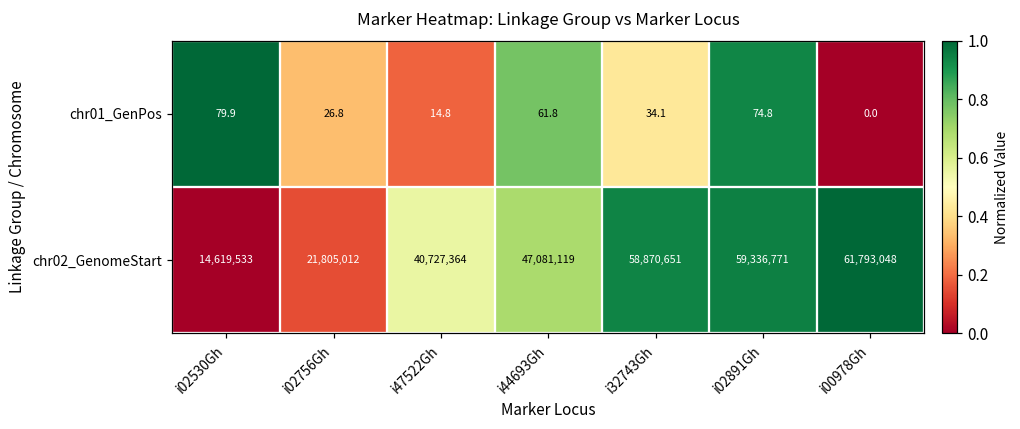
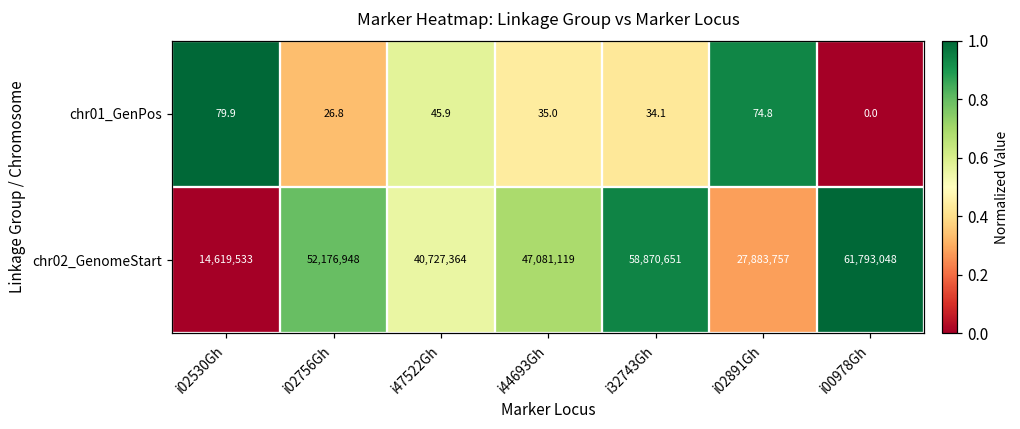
  {
    "chr01_GenPos": {
      "i02530Gh": "79.9",
      "i02756Gh": "26.8",
-     "i47522Gh": "14.8",
-     "i44693Gh": "61.8",
+     "i47522Gh": "45.9",
+     "i44693Gh": "35.0",
      "i32743Gh": "34.1",
      "i02891Gh": "74.8",
      "i00978Gh": "0.0"
    },
    "chr02_GenomeStart": {
      "i02530Gh": "14,619,533",
-     "i02756Gh": "21,805,012",
+     "i02756Gh": "52,176,948",
      "i47522Gh": "40,727,364",
      "i44693Gh": "47,081,119",
      "i32743Gh": "58,870,651",
-     "i02891Gh": "59,336,771",
+     "i02891Gh": "27,883,757",
      "i00978Gh": "61,793,048"
    }
  }
